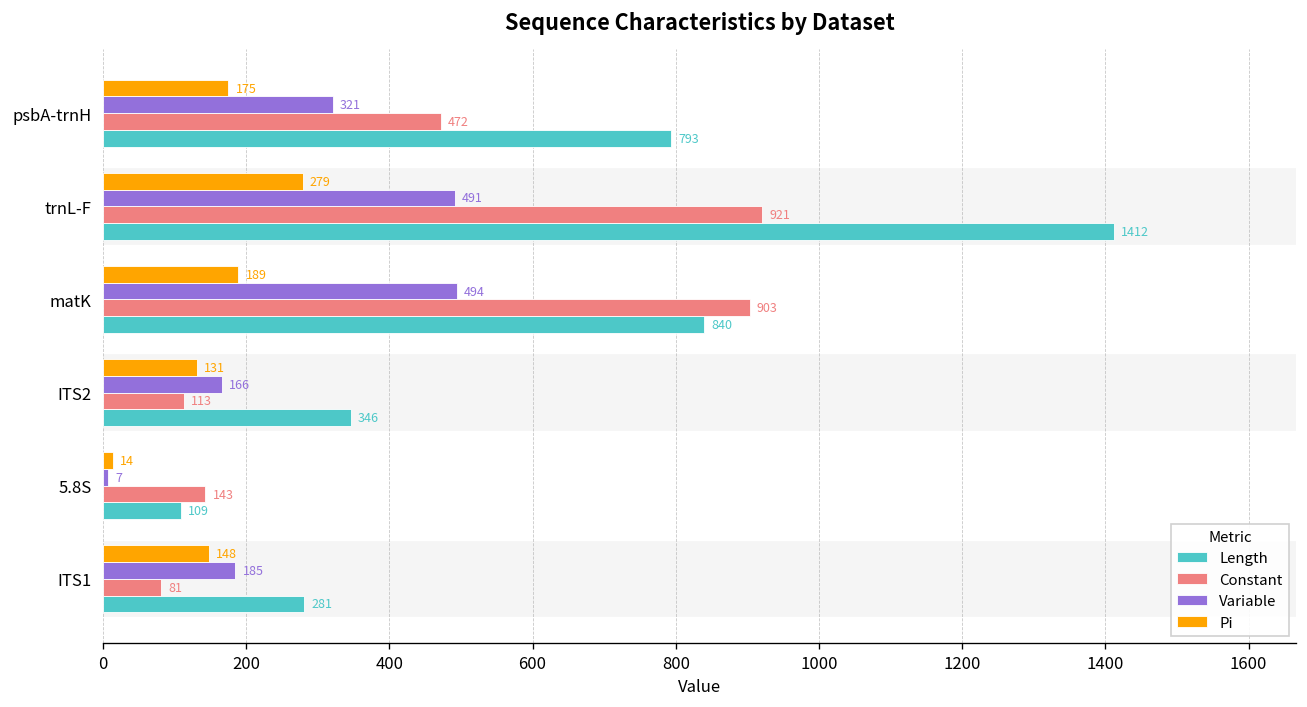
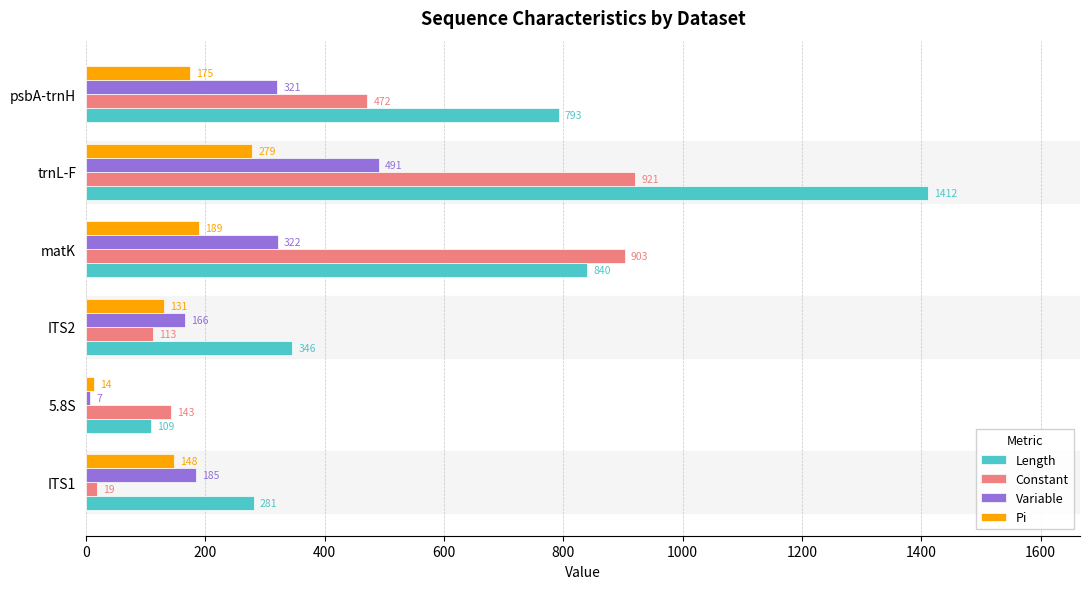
  {
    "Length": {
      "psbA-trnH": 793,
      "trnL-F": 1412,
      "matK": 840,
      "ITS2": 346,
      "5.8S": 109,
      "ITS1": 281
    },
    "Constant": {
      "psbA-trnH": 472,
      "trnL-F": 921,
      "matK": 903,
      "ITS2": 113,
      "5.8S": 143,
-     "ITS1": 81
+     "ITS1": 19
    },
    "Variable": {
      "psbA-trnH": 321,
      "trnL-F": 491,
-     "matK": 494,
+     "matK": 322,
      "ITS2": 166,
      "5.8S": 7,
      "ITS1": 185
    },
    "Pi": {
      "psbA-trnH": 175,
      "trnL-F": 279,
      "matK": 189,
      "ITS2": 131,
      "5.8S": 14,
      "ITS1": 148
    }
  }
